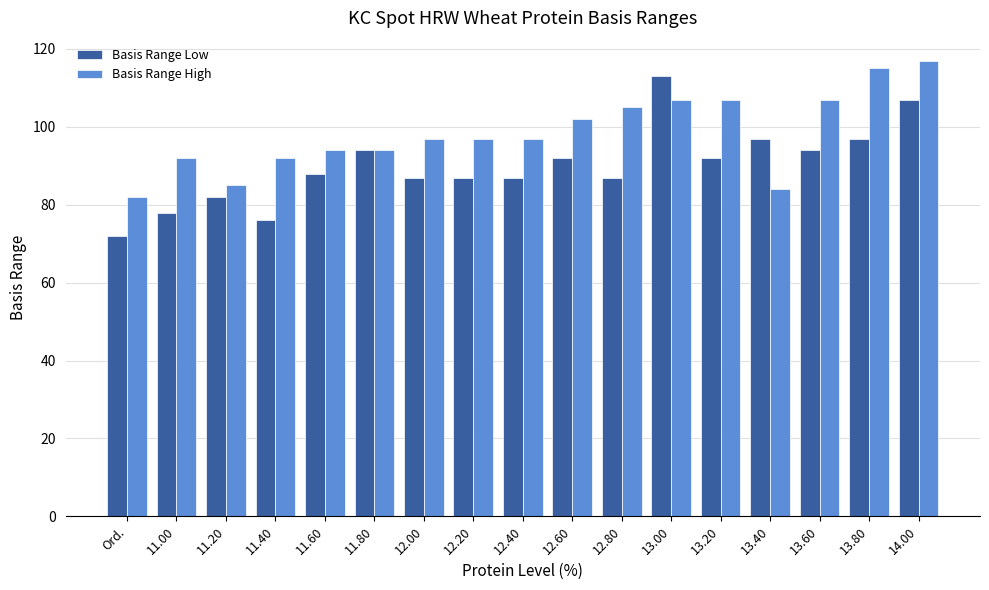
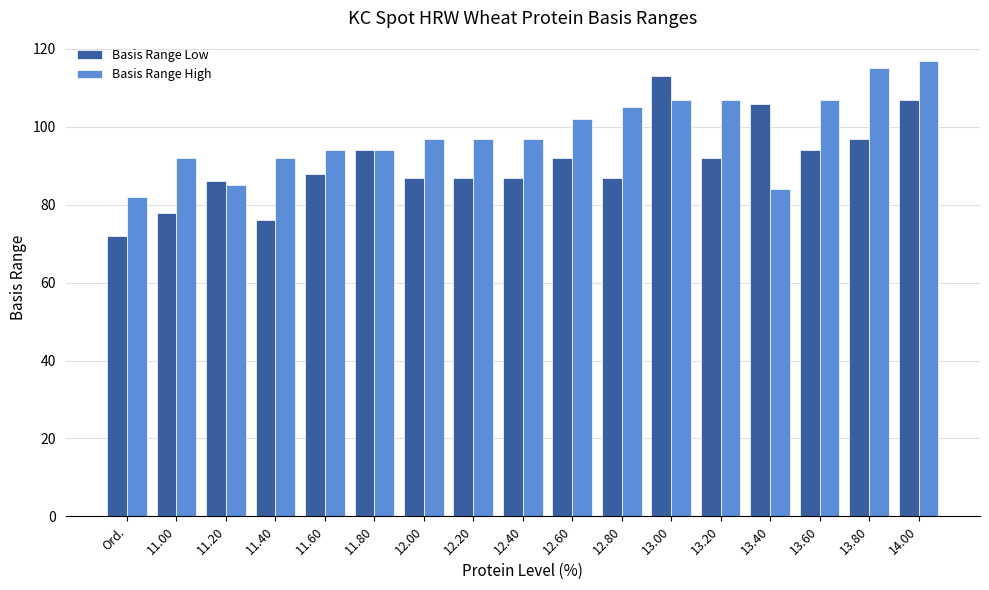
  {
    "Basis Range Low": {
      "Ord.": 72,
      "11.00": 78,
-     "11.20": 82,
+     "11.20": 86,
      "11.40": 76,
      "11.60": 88,
      "11.80": 94,
      "12.00": 87,
      "12.20": 87,
      "12.40": 87,
      "12.60": 92,
      "12.80": 87,
      "13.00": 113,
      "13.20": 92,
-     "13.40": 97,
+     "13.40": 106,
      "13.60": 94,
      "13.80": 97,
      "14.00": 107
    },
    "Basis Range High": {
      "Ord.": 82,
      "11.00": 92,
      "11.20": 85,
      "11.40": 92,
      "11.60": 94,
      "11.80": 94,
      "12.00": 97,
      "12.20": 97,
      "12.40": 97,
      "12.60": 102,
      "12.80": 105,
      "13.00": 107,
      "13.20": 107,
      "13.40": 84,
      "13.60": 107,
      "13.80": 115,
      "14.00": 117
    }
  }
